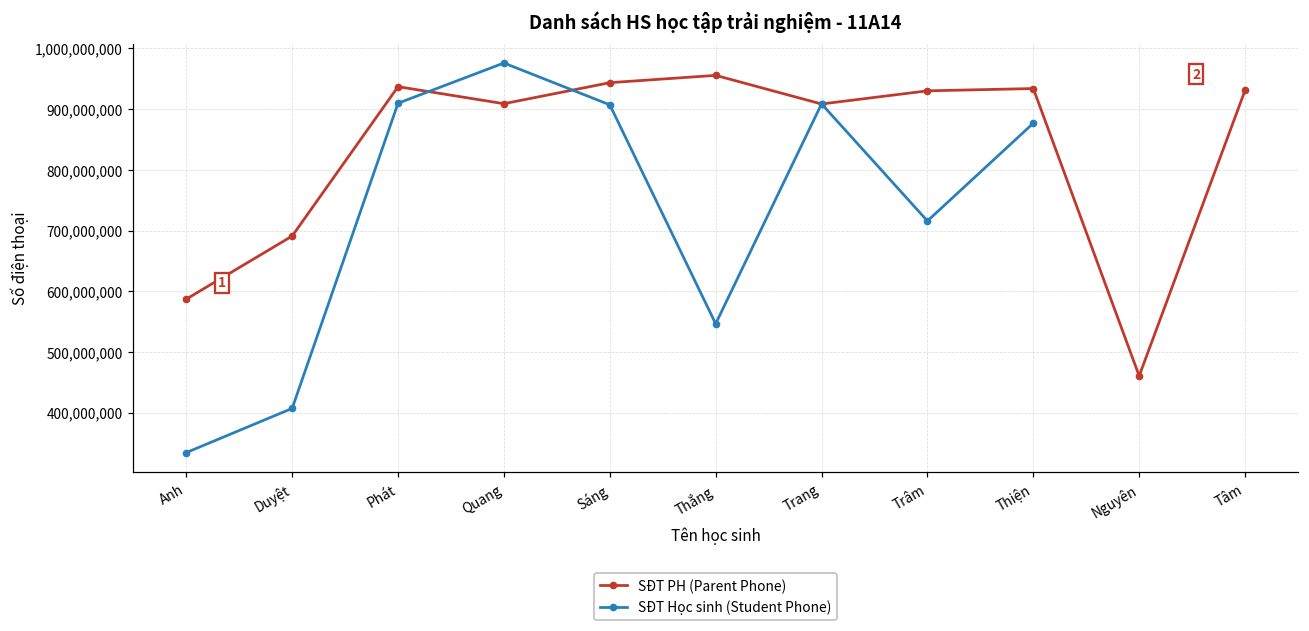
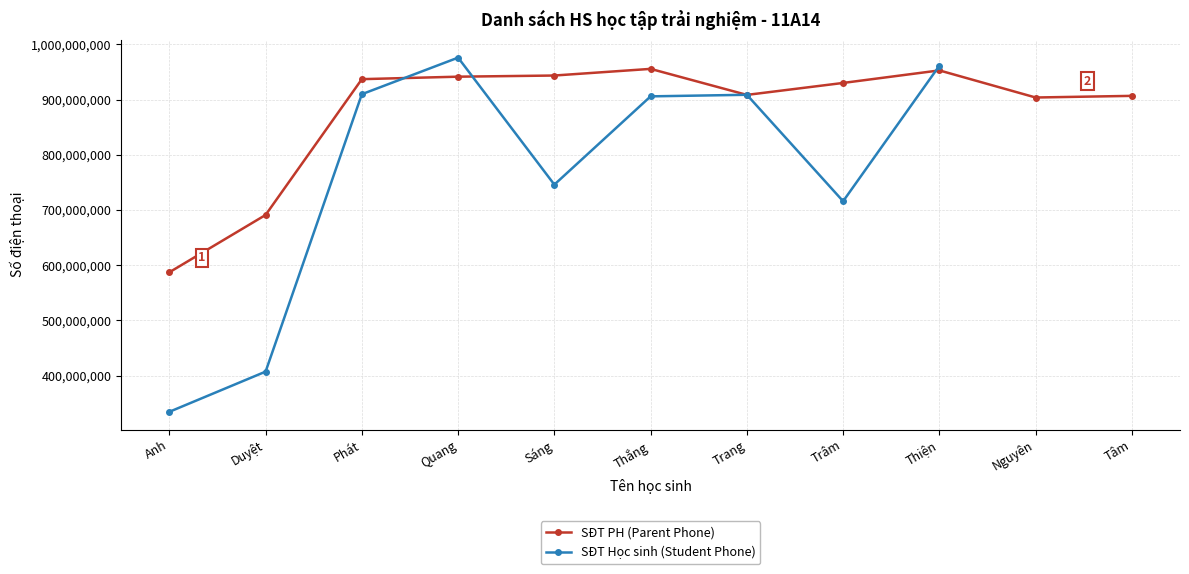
  {
    "SĐT PH (Parent Phone)": {
      "Anh": "590,000,000",
      "Duyệt": "690,000,000",
      "Phát": "940,000,000",
-     "Quang": "910,000,000",
+     "Quang": "940,000,000",
      "Sáng": "940,000,000",
      "Thắng": "960,000,000",
      "Trâm": "930,000,000",
-     "Thiện": "930,000,000",
-     "Nguyên": "460,000,000",
-     "Tâm": "930,000,000"
+     "Thiện": "950,000,000",
+     "Nguyên": "900,000,000",
+     "Tâm": "910,000,000"
    },
    "SĐT Học sinh (Student Phone)": {
      "Anh": "330,000,000",
      "Duyệt": "410,000,000",
      "Phát": "910,000,000",
      "Quang": "980,000,000",
-     "Sáng": "910,000,000",
-     "Thắng": "550,000,000",
+     "Sáng": "750,000,000",
+     "Thắng": "910,000,000",
      "Trâm": "720,000,000",
-     "Thiện": "880,000,000"
+     "Thiện": "960,000,000"
    }
  }
